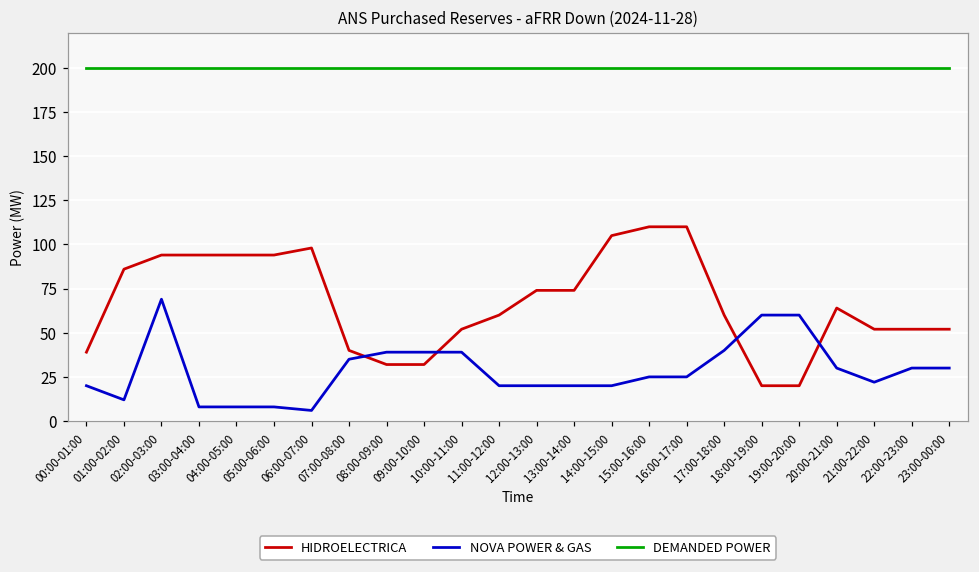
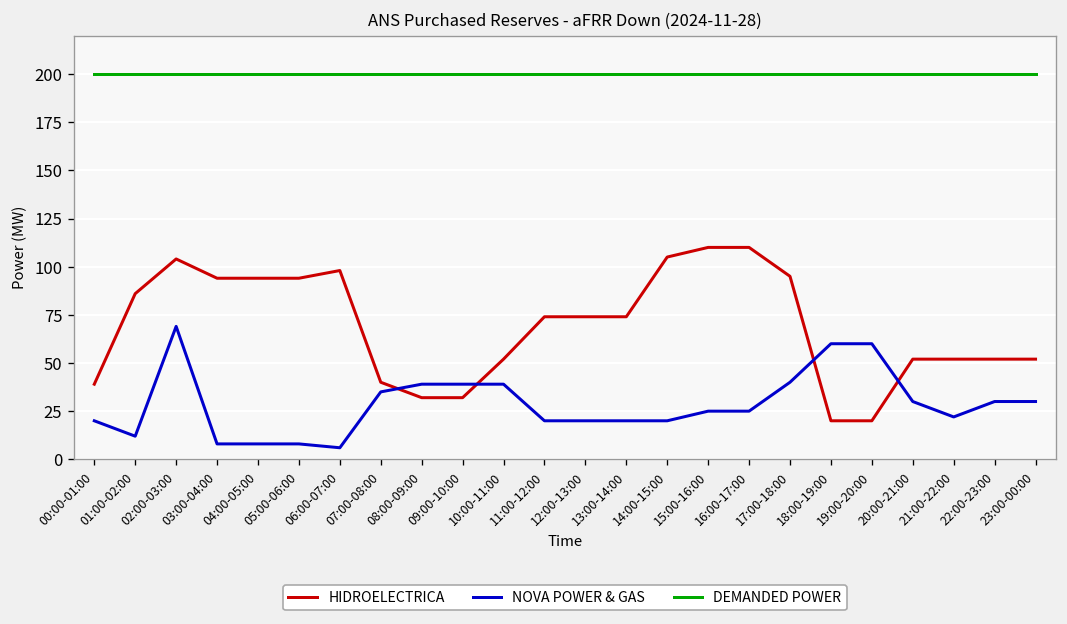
  {
    "HIDROELECTRICA": {
      "00:00-01:00": 39,
      "01:00-02:00": 86,
-     "02:00-03:00": 94,
+     "02:00-03:00": 104,
      "03:00-04:00": 94,
      "04:00-05:00": 94,
      "05:00-06:00": 94,
      "06:00-07:00": 98,
      "07:00-08:00": 40,
      "08:00-09:00": 32,
      "09:00-10:00": 32,
      "10:00-11:00": 52,
-     "11:00-12:00": 60,
+     "11:00-12:00": 74,
      "12:00-13:00": 74,
      "13:00-14:00": 74,
      "14:00-15:00": 105,
      "15:00-16:00": 110,
      "16:00-17:00": 110,
-     "17:00-18:00": 60,
+     "17:00-18:00": 95,
      "18:00-19:00": 20,
      "19:00-20:00": 20,
-     "20:00-21:00": 64,
+     "20:00-21:00": 52,
      "21:00-22:00": 52,
      "22:00-23:00": 52,
      "23:00-00:00": 52
    },
    "NOVA POWER & GAS": {
      "00:00-01:00": 20,
      "01:00-02:00": 12,
      "02:00-03:00": 69,
      "03:00-04:00": 8,
      "04:00-05:00": 8,
      "05:00-06:00": 8,
      "06:00-07:00": 6,
      "07:00-08:00": 35,
      "08:00-09:00": 39,
      "09:00-10:00": 39,
      "10:00-11:00": 39,
      "11:00-12:00": 20,
      "12:00-13:00": 20,
      "13:00-14:00": 20,
      "14:00-15:00": 20,
      "15:00-16:00": 25,
      "16:00-17:00": 25,
      "17:00-18:00": 40,
      "18:00-19:00": 60,
      "19:00-20:00": 60,
      "20:00-21:00": 30,
      "21:00-22:00": 22,
      "22:00-23:00": 30,
      "23:00-00:00": 30
    },
    "DEMANDED POWER": {
      "00:00-01:00": 200,
      "01:00-02:00": 200,
      "02:00-03:00": 200,
      "03:00-04:00": 200,
      "04:00-05:00": 200,
      "05:00-06:00": 200,
      "06:00-07:00": 200,
      "07:00-08:00": 200,
      "08:00-09:00": 200,
      "09:00-10:00": 200,
      "10:00-11:00": 200,
      "11:00-12:00": 200,
      "12:00-13:00": 200,
      "13:00-14:00": 200,
      "14:00-15:00": 200,
      "15:00-16:00": 200,
      "16:00-17:00": 200,
      "17:00-18:00": 200,
      "18:00-19:00": 200,
      "19:00-20:00": 200,
      "20:00-21:00": 200,
      "21:00-22:00": 200,
      "22:00-23:00": 200,
      "23:00-00:00": 200
    }
  }
